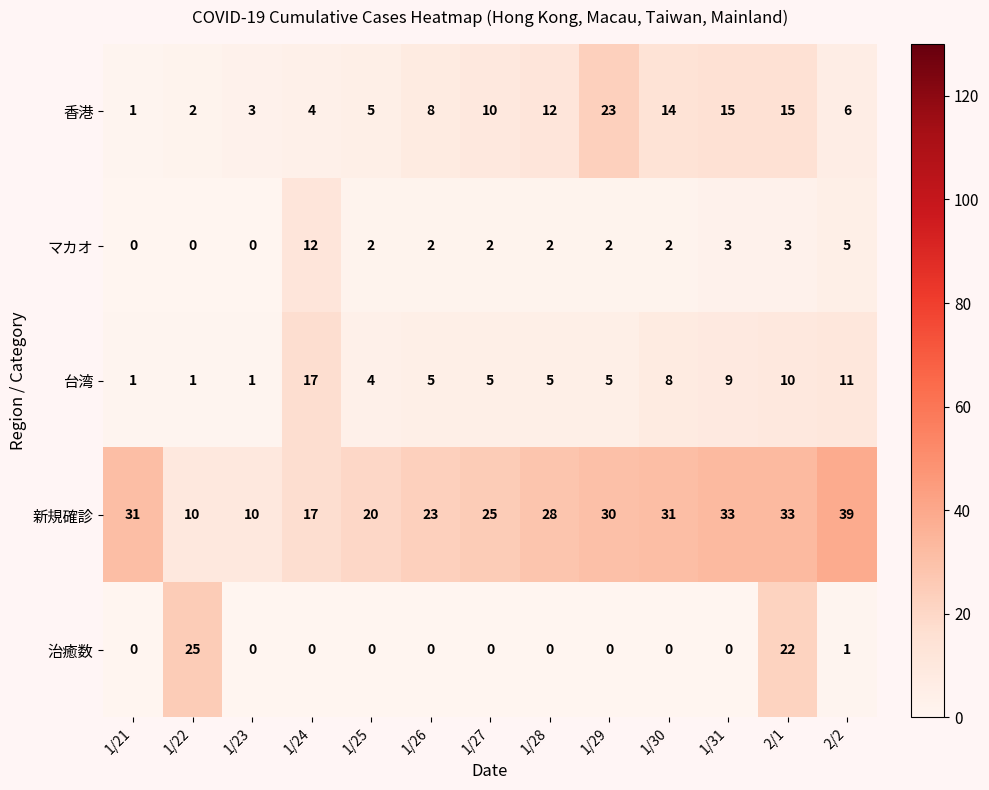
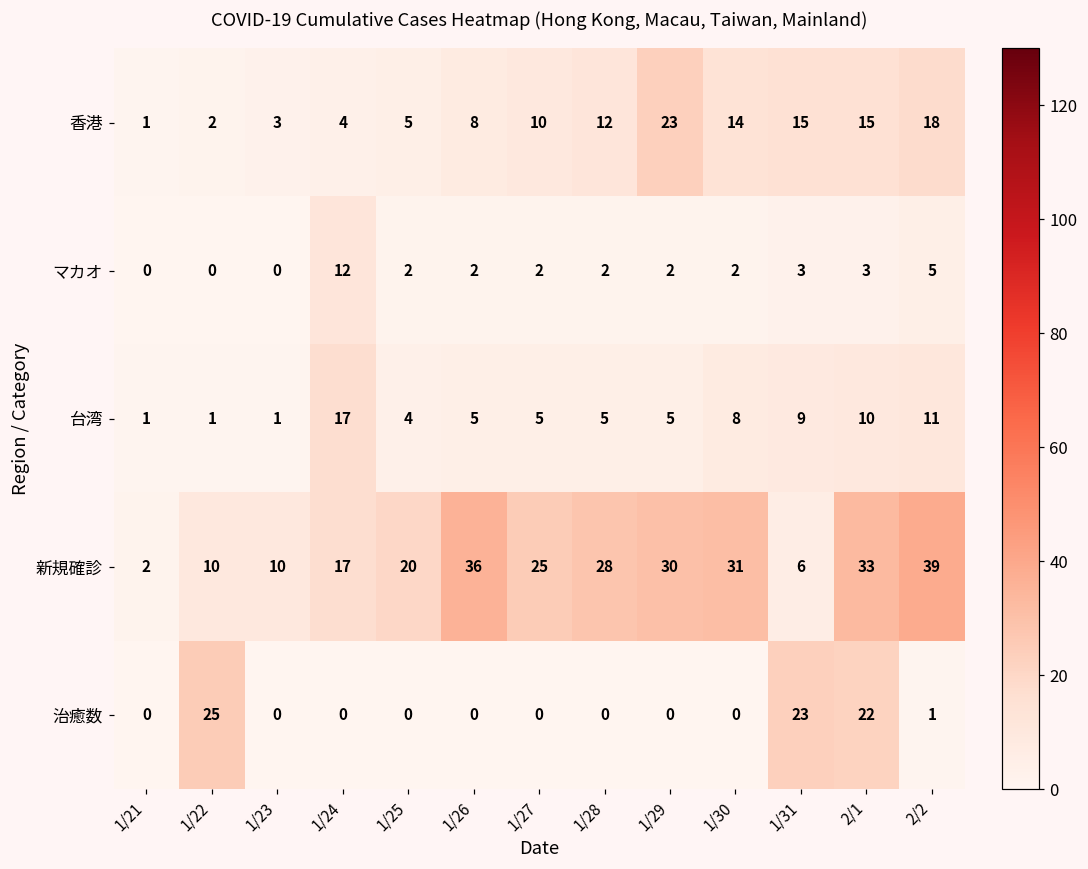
  {
    "香港": {
      "1/21": 1,
      "1/22": 2,
      "1/23": 3,
      "1/24": 4,
      "1/25": 5,
      "1/26": 8,
      "1/27": 10,
      "1/28": 12,
      "1/29": 23,
      "1/30": 14,
      "1/31": 15,
      "2/1": 15,
-     "2/2": 6
+     "2/2": 18
    },
    "マカオ": {
      "1/21": 0,
      "1/22": 0,
      "1/23": 0,
      "1/24": 12,
      "1/25": 2,
      "1/26": 2,
      "1/27": 2,
      "1/28": 2,
      "1/29": 2,
      "1/30": 2,
      "1/31": 3,
      "2/1": 3,
      "2/2": 5
    },
    "台湾": {
      "1/21": 1,
      "1/22": 1,
      "1/23": 1,
      "1/24": 17,
      "1/25": 4,
      "1/26": 5,
      "1/27": 5,
      "1/28": 5,
      "1/29": 5,
      "1/30": 8,
      "1/31": 9,
      "2/1": 10,
      "2/2": 11
    },
    "新規確診": {
-     "1/21": 31,
+     "1/21": 2,
      "1/22": 10,
      "1/23": 10,
      "1/24": 17,
      "1/25": 20,
-     "1/26": 23,
+     "1/26": 36,
      "1/27": 25,
      "1/28": 28,
      "1/29": 30,
      "1/30": 31,
-     "1/31": 33,
+     "1/31": 6,
      "2/1": 33,
      "2/2": 39
    },
    "治癒数": {
      "1/21": 0,
      "1/22": 25,
      "1/23": 0,
      "1/24": 0,
      "1/25": 0,
      "1/26": 0,
      "1/27": 0,
      "1/28": 0,
      "1/29": 0,
      "1/30": 0,
-     "1/31": 0,
+     "1/31": 23,
      "2/1": 22,
      "2/2": 1
    }
  }
